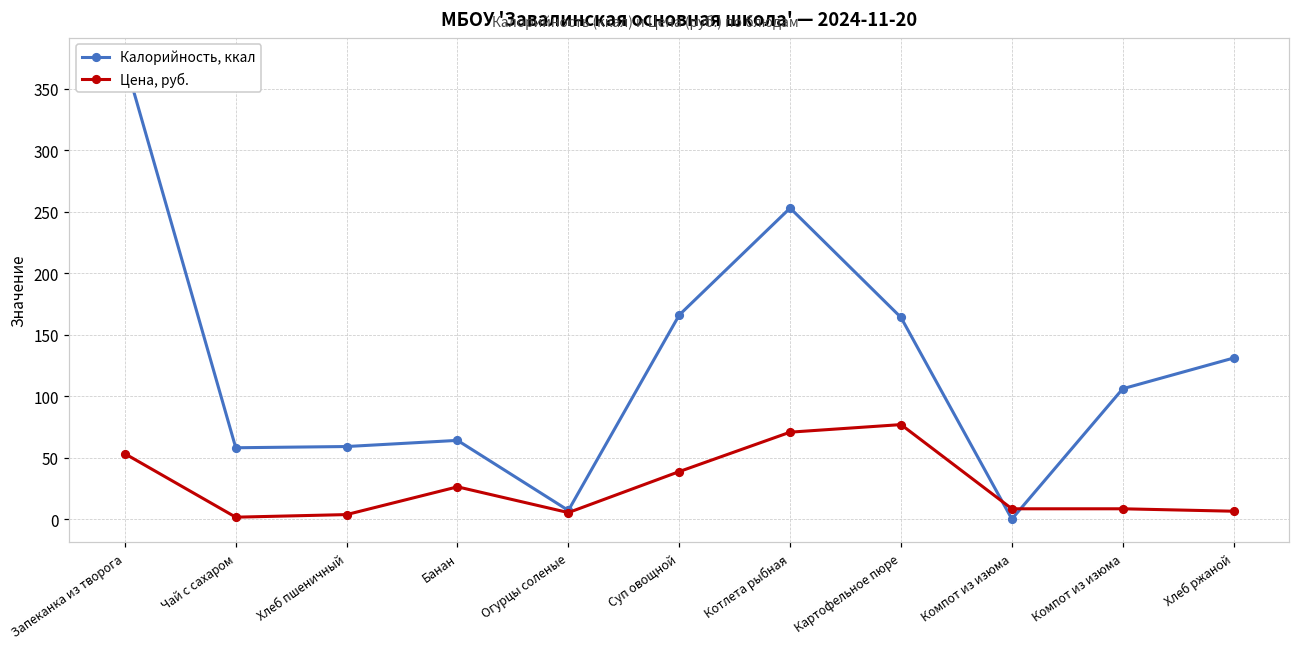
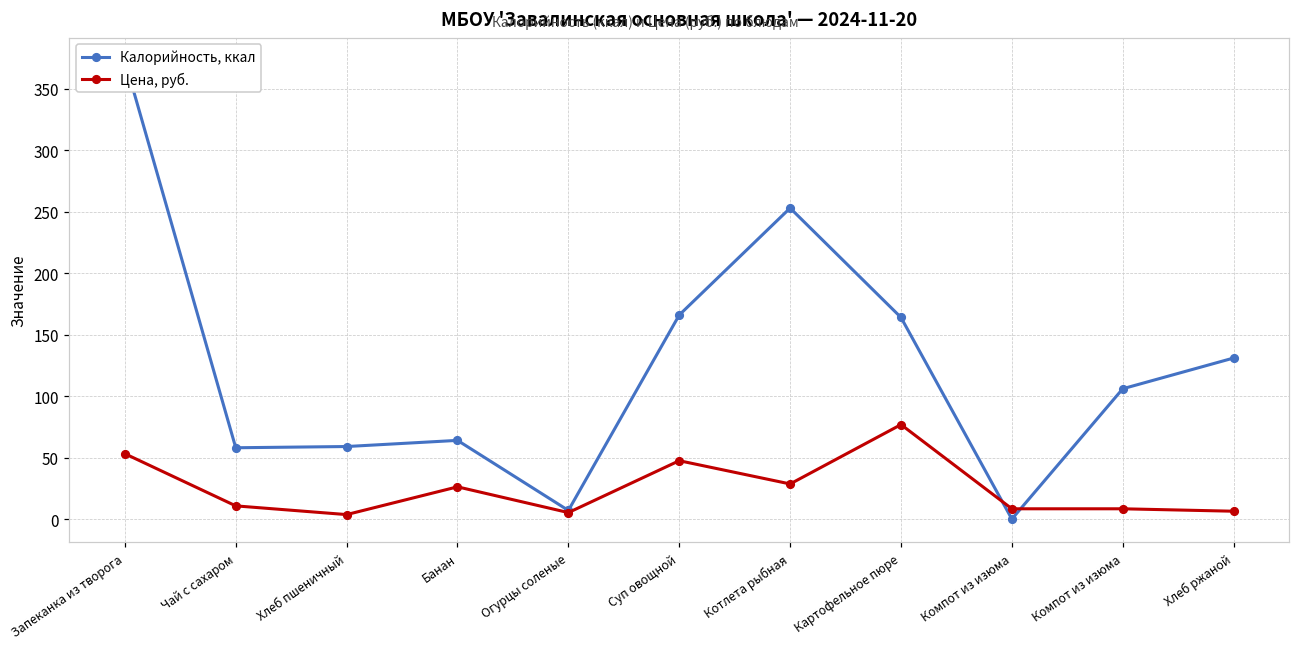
  {
    "Калорийность, ккал": {
      "Чай с сахаром": 58,
      "Хлеб пшеничный": 59,
      "Банан": 64,
      "Суп овощной": 166,
      "Котлета рыбная": 253,
      "Картофельное пюре": 164,
      "Хлеб ржаной": 131
    },
    "Цена, руб.": {
      "Запеканка из творога": 53,
-     "Чай с сахаром": 2,
+     "Чай с сахаром": 11,
      "Хлеб пшеничный": 4,
      "Банан": 26,
-     "Суп овощной": 39,
-     "Котлета рыбная": 71,
+     "Суп овощной": 47,
+     "Котлета рыбная": 29,
      "Картофельное пюре": 77,
      "Хлеб ржаной": 6
    }
  }
